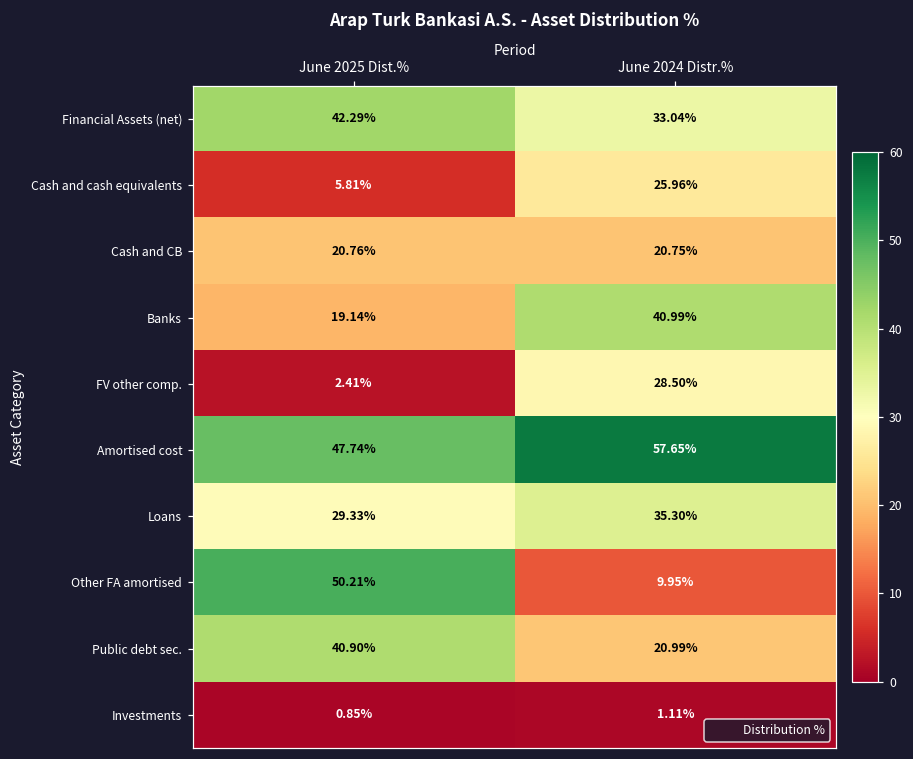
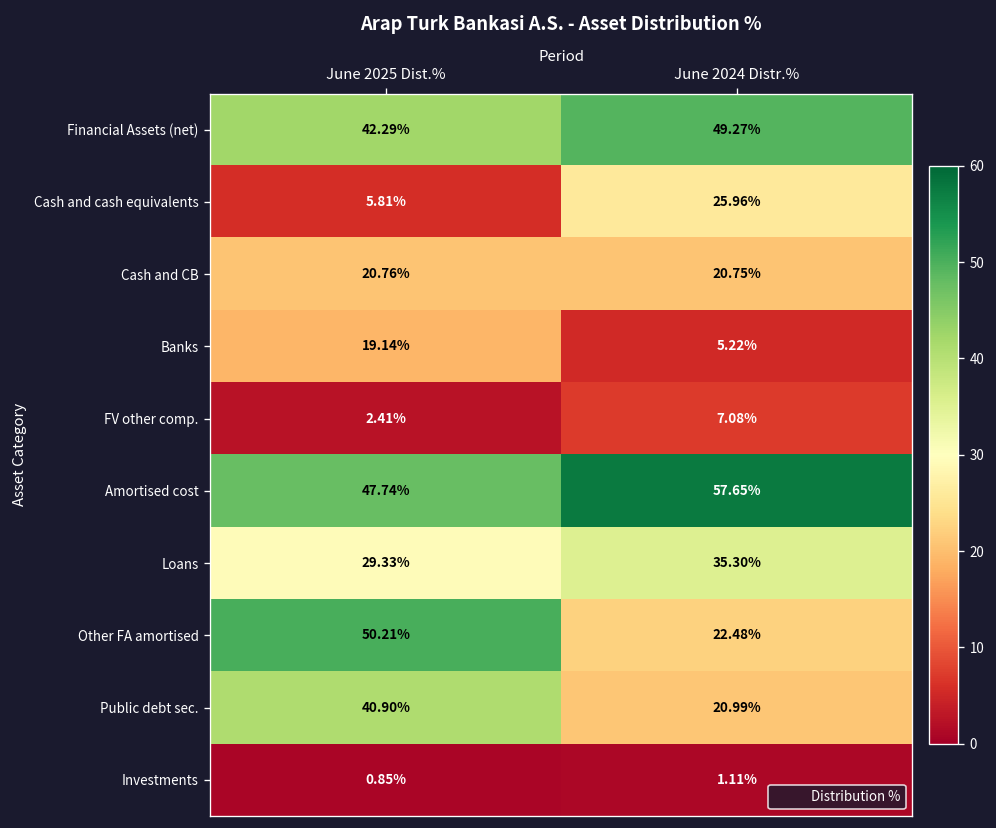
  {
    "Financial Assets (net)": {
      "June 2025 Dist.%": "42.29%",
-     "June 2024 Distr.%": "33.04%"
+     "June 2024 Distr.%": "49.27%"
    },
    "Cash and cash equivalents": {
      "June 2025 Dist.%": "5.81%",
      "June 2024 Distr.%": "25.96%"
    },
    "Cash and CB": {
      "June 2025 Dist.%": "20.76%",
      "June 2024 Distr.%": "20.75%"
    },
    "Banks": {
      "June 2025 Dist.%": "19.14%",
-     "June 2024 Distr.%": "40.99%"
+     "June 2024 Distr.%": "5.22%"
    },
    "FV other comp.": {
      "June 2025 Dist.%": "2.41%",
-     "June 2024 Distr.%": "28.50%"
+     "June 2024 Distr.%": "7.08%"
    },
    "Amortised cost": {
      "June 2025 Dist.%": "47.74%",
      "June 2024 Distr.%": "57.65%"
    },
    "Loans": {
      "June 2025 Dist.%": "29.33%",
      "June 2024 Distr.%": "35.30%"
    },
    "Other FA amortised": {
      "June 2025 Dist.%": "50.21%",
-     "June 2024 Distr.%": "9.95%"
+     "June 2024 Distr.%": "22.48%"
    },
    "Public debt sec.": {
      "June 2025 Dist.%": "40.90%",
      "June 2024 Distr.%": "20.99%"
    },
    "Investments": {
      "June 2025 Dist.%": "0.85%",
      "June 2024 Distr.%": "1.11%"
    }
  }
